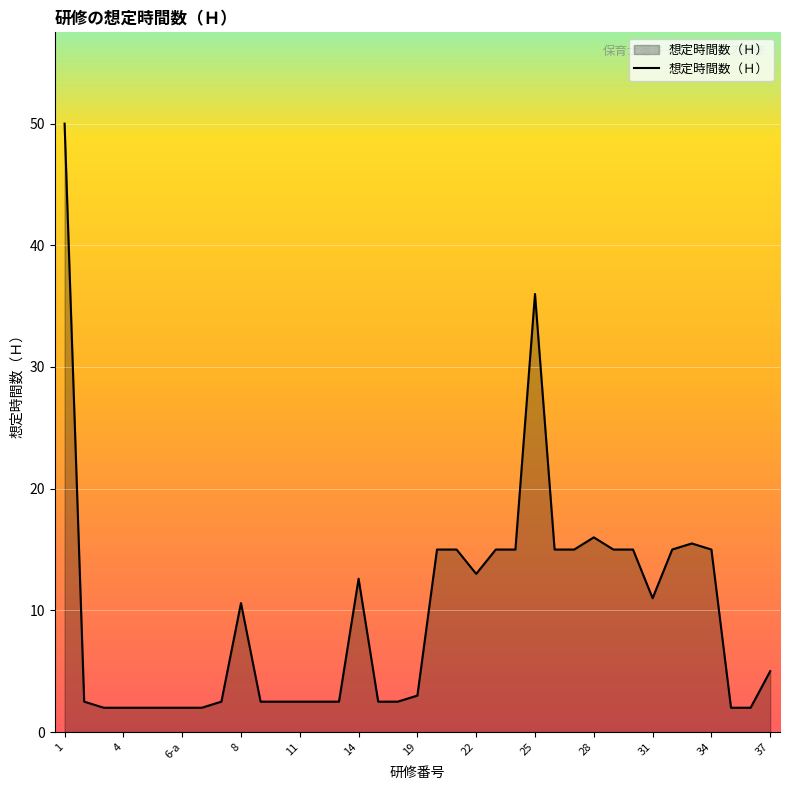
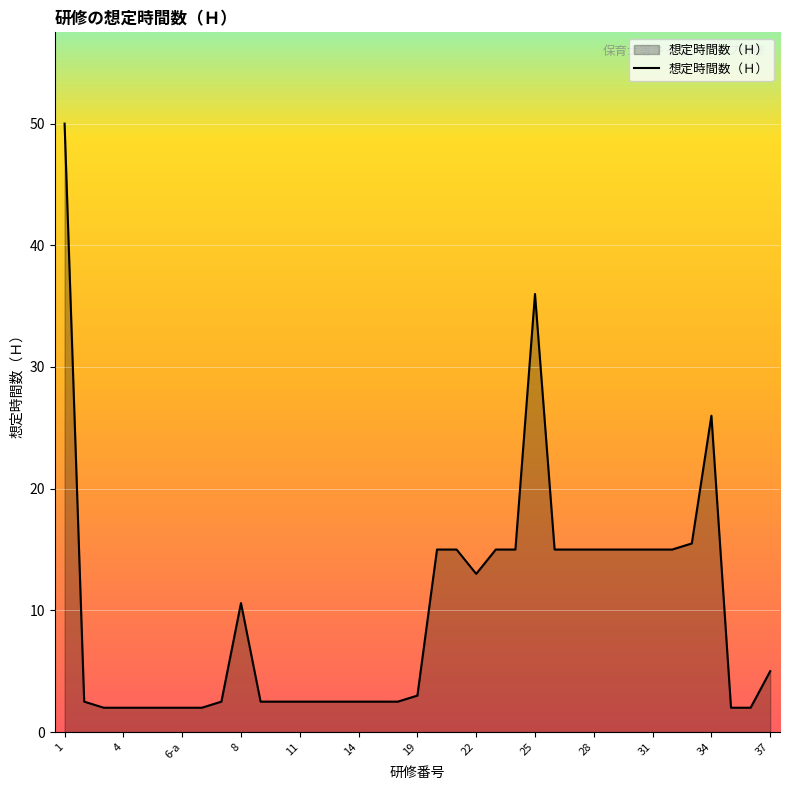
  {
    "1": 50.0,
    "4": 2.0,
    "6-a": 2.0,
    "8": 10.6,
    "11": 2.5,
-   "14": 12.6,
+   "14": 2.5,
    "19": 3.0,
    "22": 13.0,
    "25": 36.0,
-   "28": 16,
-   "31": 11,
-   "34": 15,
+   "28": 15,
+   "31": 15,
+   "34": 26,
    "37": 5.0
  }
